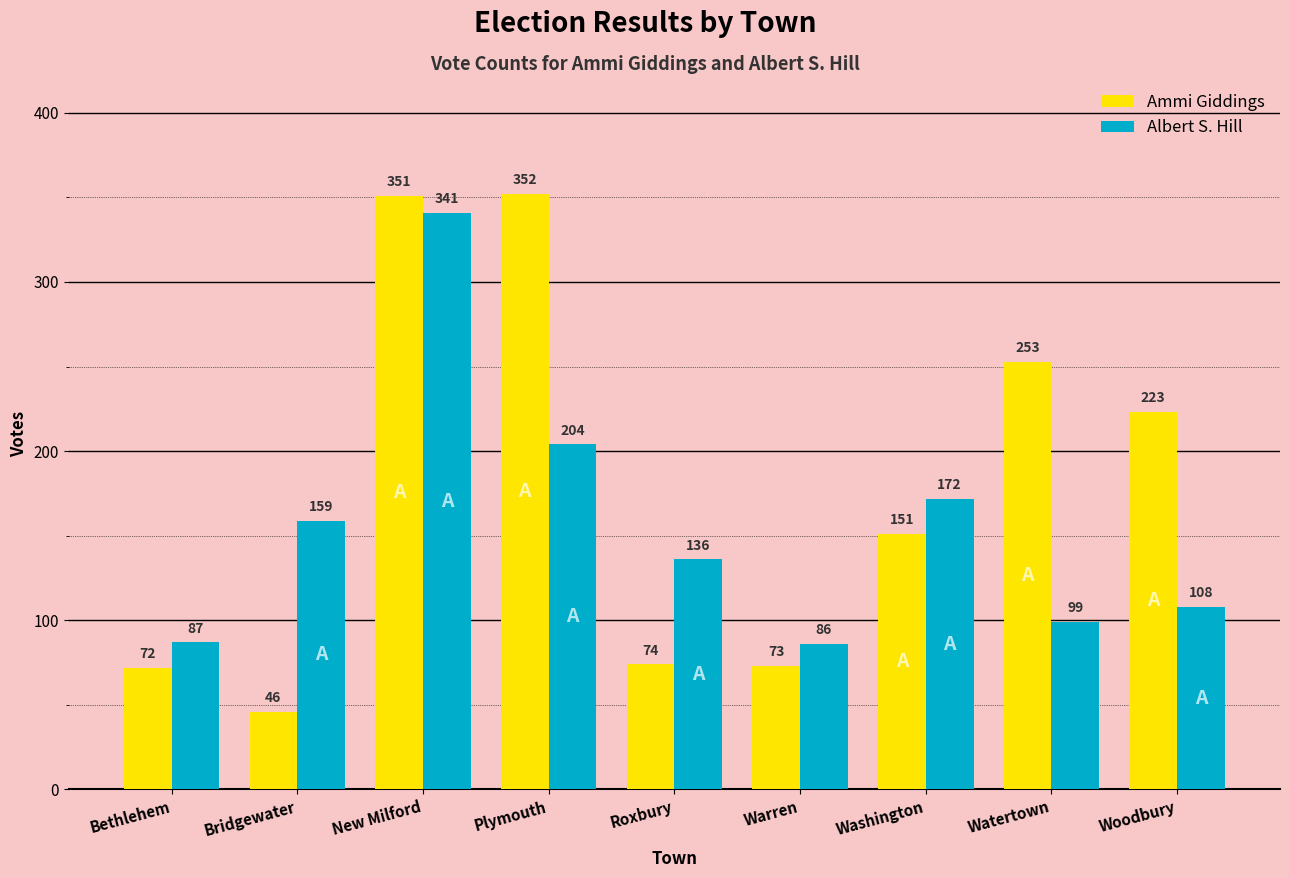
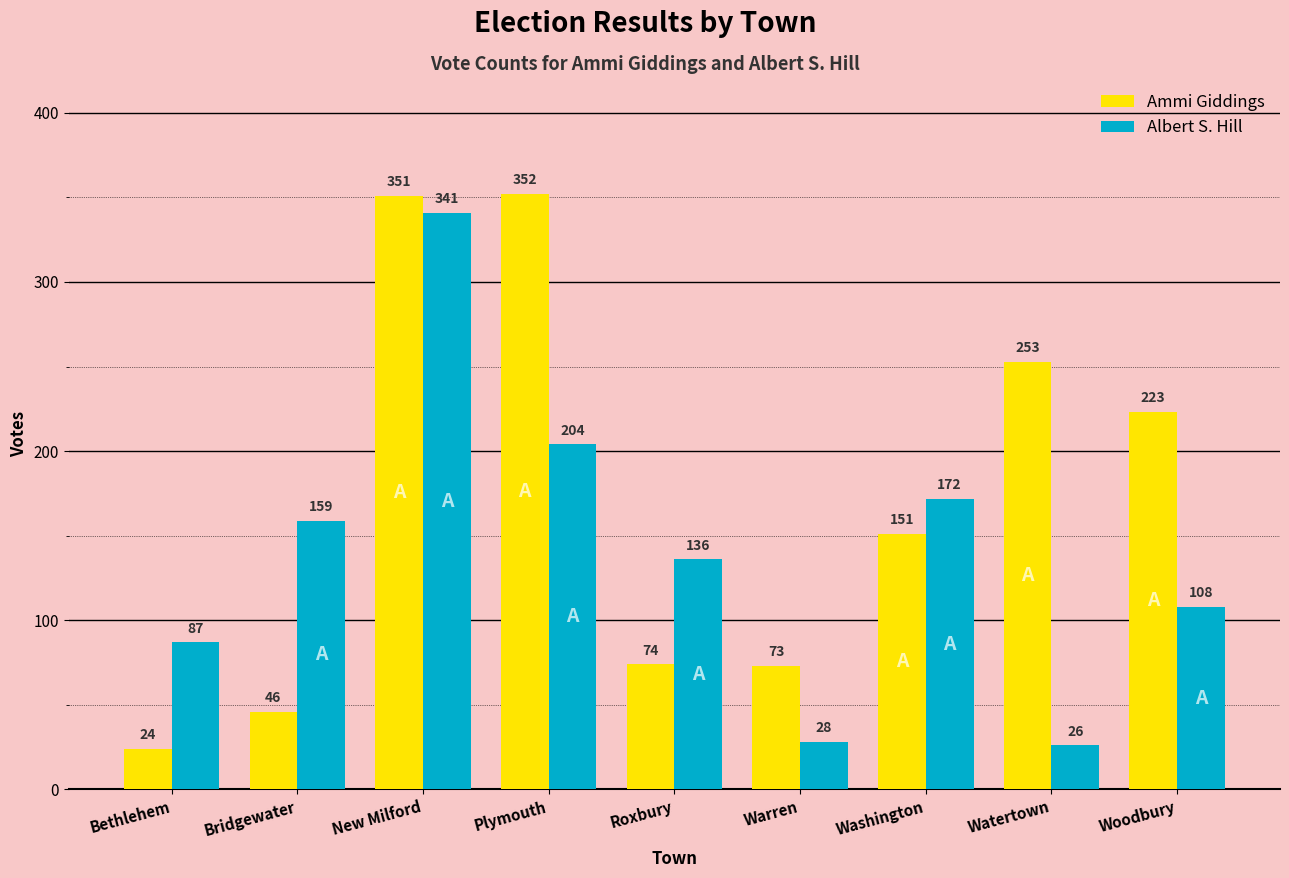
  {
    "Ammi Giddings": {
-     "Bethlehem": 72,
+     "Bethlehem": 24,
      "Bridgewater": 46,
      "New Milford": 351,
      "Plymouth": 352,
      "Roxbury": 74,
      "Warren": 73,
      "Washington": 151,
      "Watertown": 253,
      "Woodbury": 223
    },
    "Albert S. Hill": {
      "Bethlehem": 87,
      "Bridgewater": 159,
      "New Milford": 341,
      "Plymouth": 204,
      "Roxbury": 136,
-     "Warren": 86,
+     "Warren": 28,
      "Washington": 172,
-     "Watertown": 99,
+     "Watertown": 26,
      "Woodbury": 108
    }
  }
